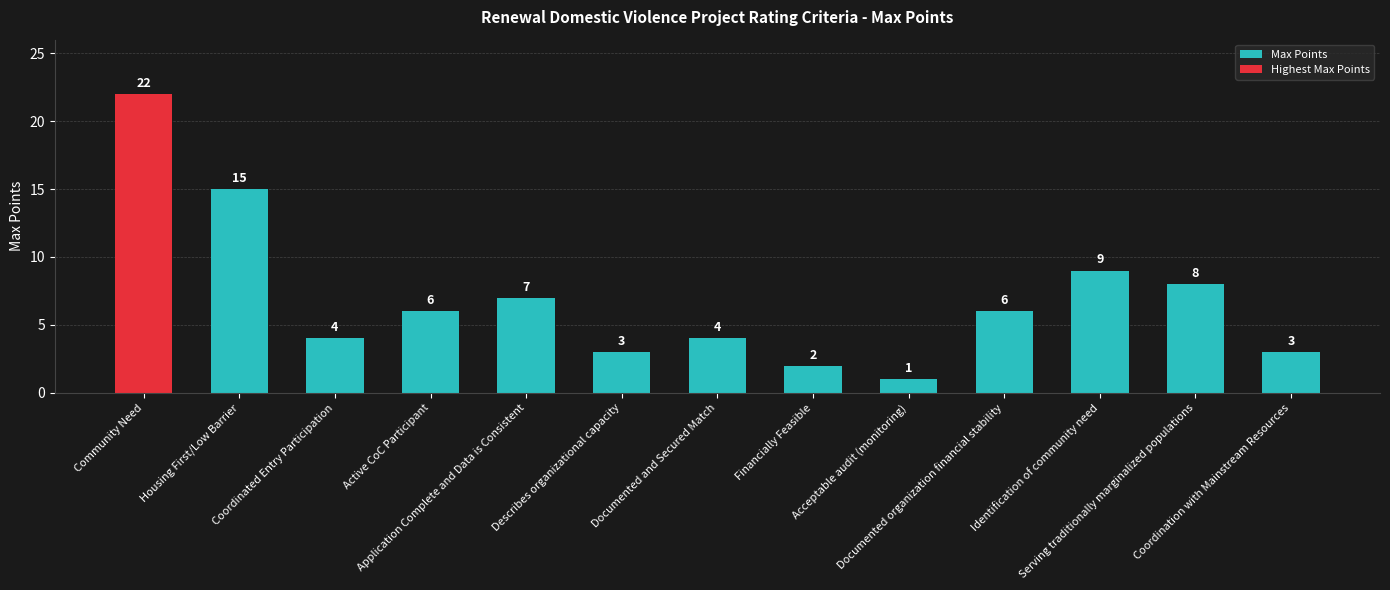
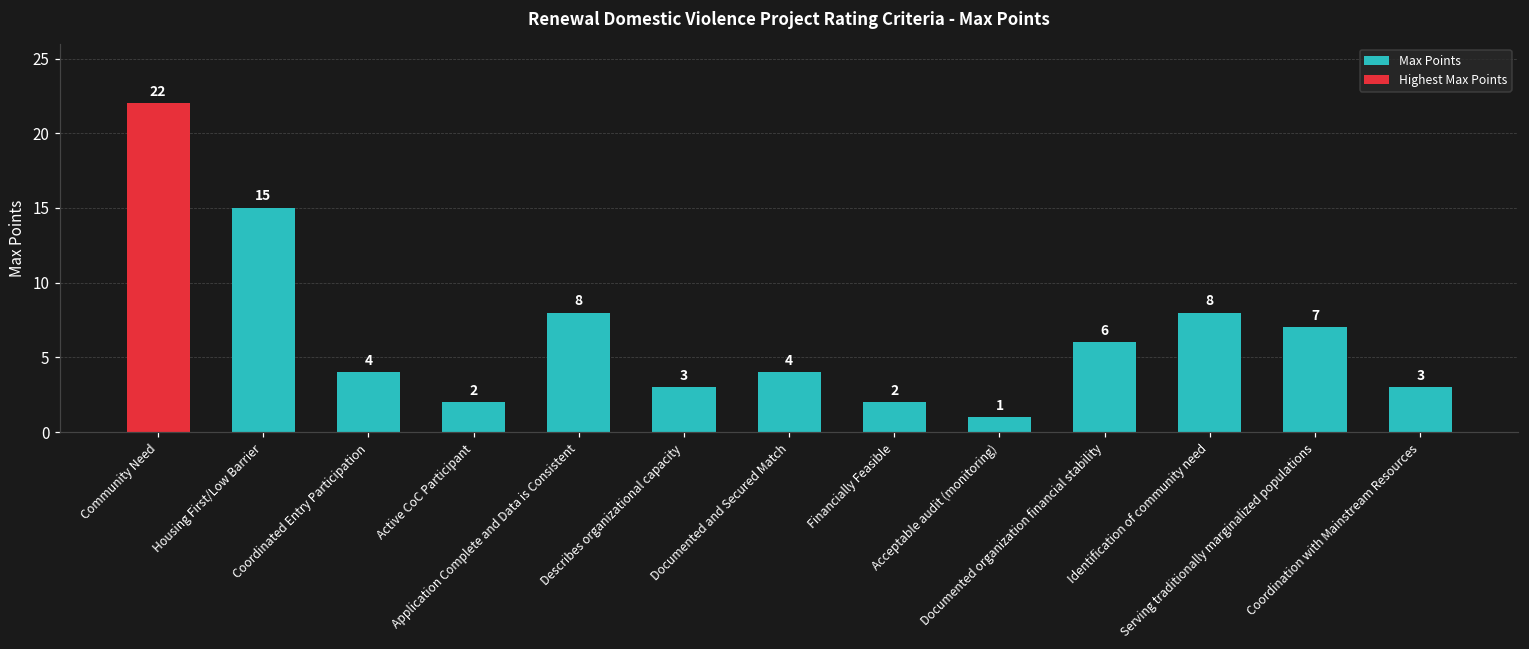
  {
    "Community Need": 22,
    "Housing First/Low Barrier": 15,
    "Coordinated Entry Participation": 4,
-   "Active CoC Participant": 6,
-   "Application Complete and Data is Consistent": 7,
+   "Active CoC Participant": 2,
+   "Application Complete and Data is Consistent": 8,
    "Describes organizational capacity": 3,
    "Documented and Secured Match": 4,
    "Financially Feasible": 2,
    "Acceptable audit (monitoring)": 1,
    "Documented organization financial stability": 6,
-   "Identification of community need": 9,
-   "Serving traditionally marginalized populations": 8,
+   "Identification of community need": 8,
+   "Serving traditionally marginalized populations": 7,
    "Coordination with Mainstream Resources": 3
  }
